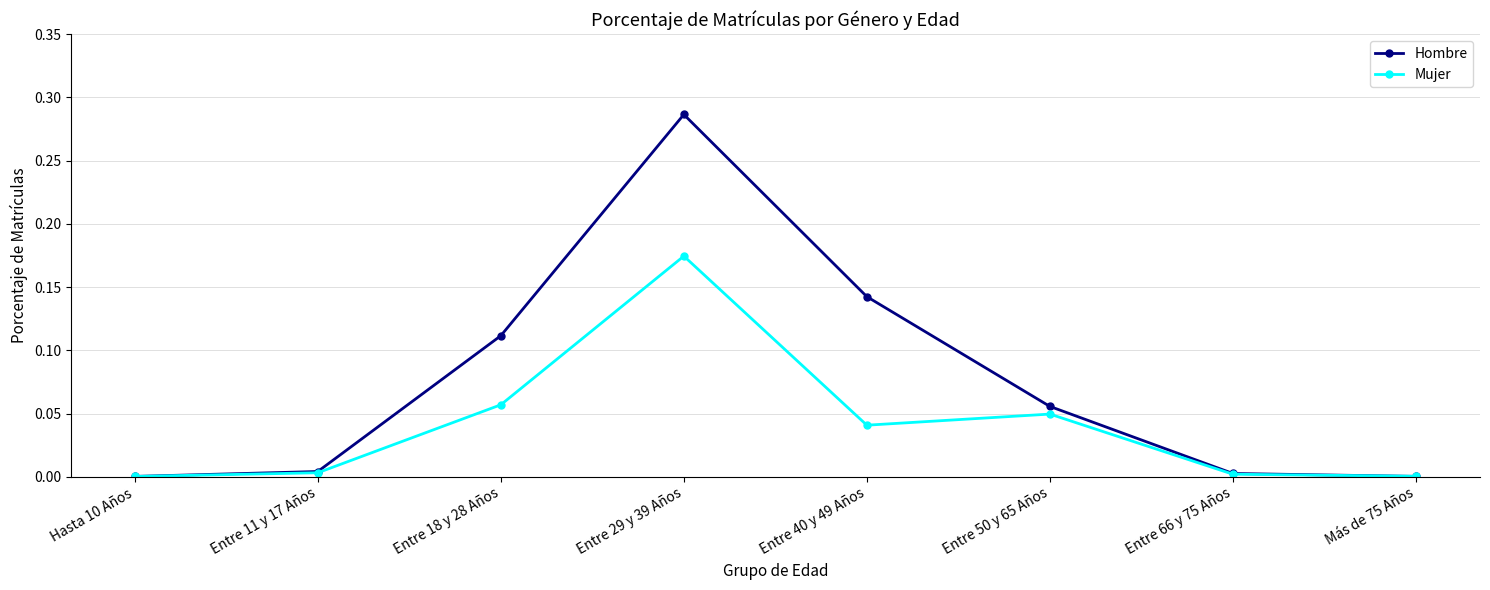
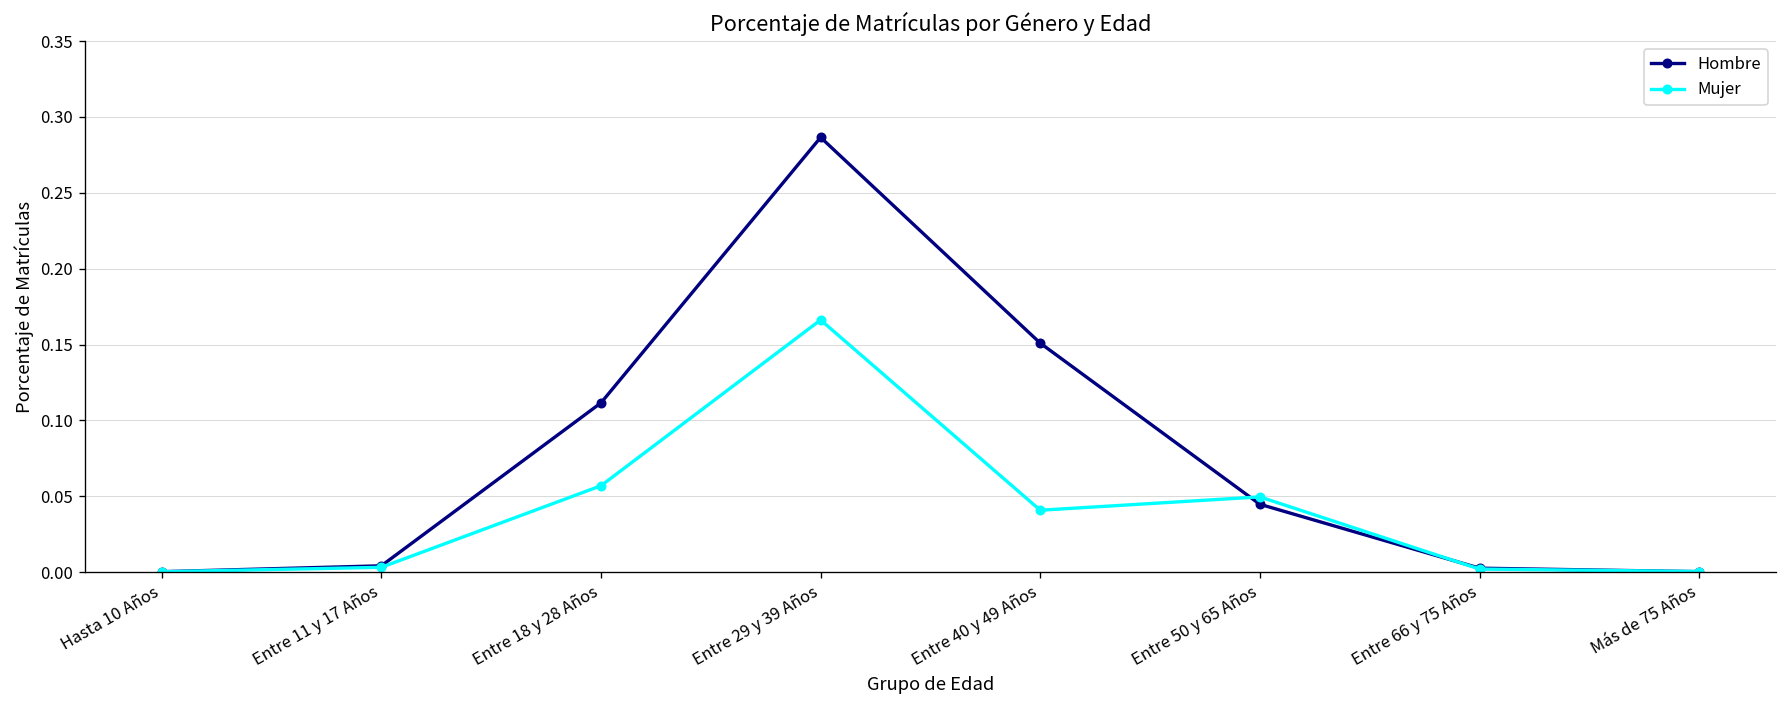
  {
    "Hombre": {
      "Entre 18 y 28 Años": 0.112,
      "Entre 29 y 39 Años": 0.287,
-     "Entre 40 y 49 Años": 0.142,
-     "Entre 50 y 65 Años": 0.056
+     "Entre 40 y 49 Años": 0.151,
+     "Entre 50 y 65 Años": 0.045
    },
    "Mujer": {
      "Entre 18 y 28 Años": 0.057,
-     "Entre 29 y 39 Años": 0.175,
+     "Entre 29 y 39 Años": 0.166,
      "Entre 40 y 49 Años": 0.041,
      "Entre 50 y 65 Años": 0.050
    }
  }
